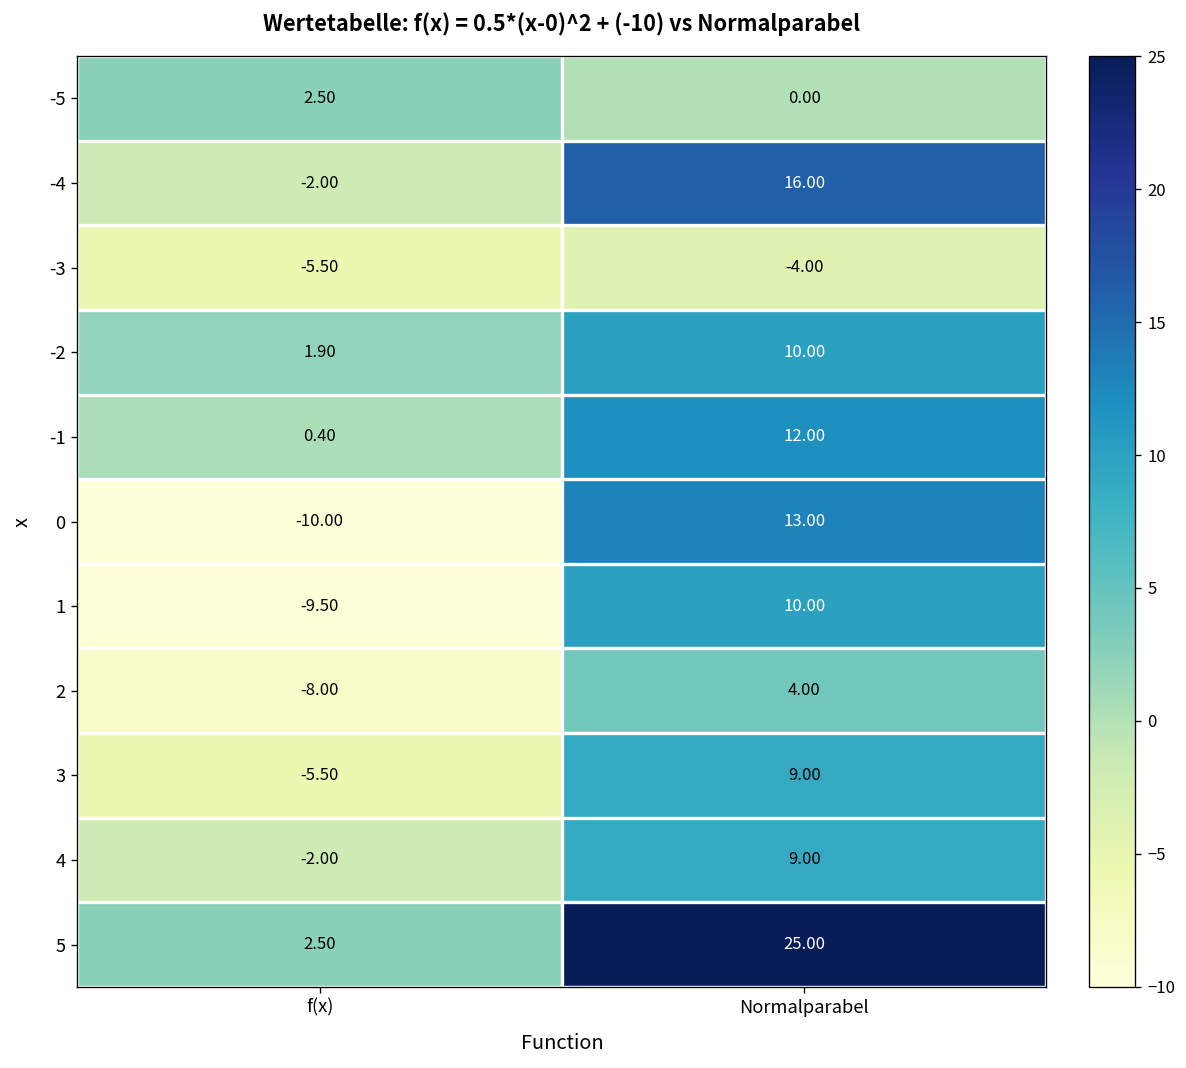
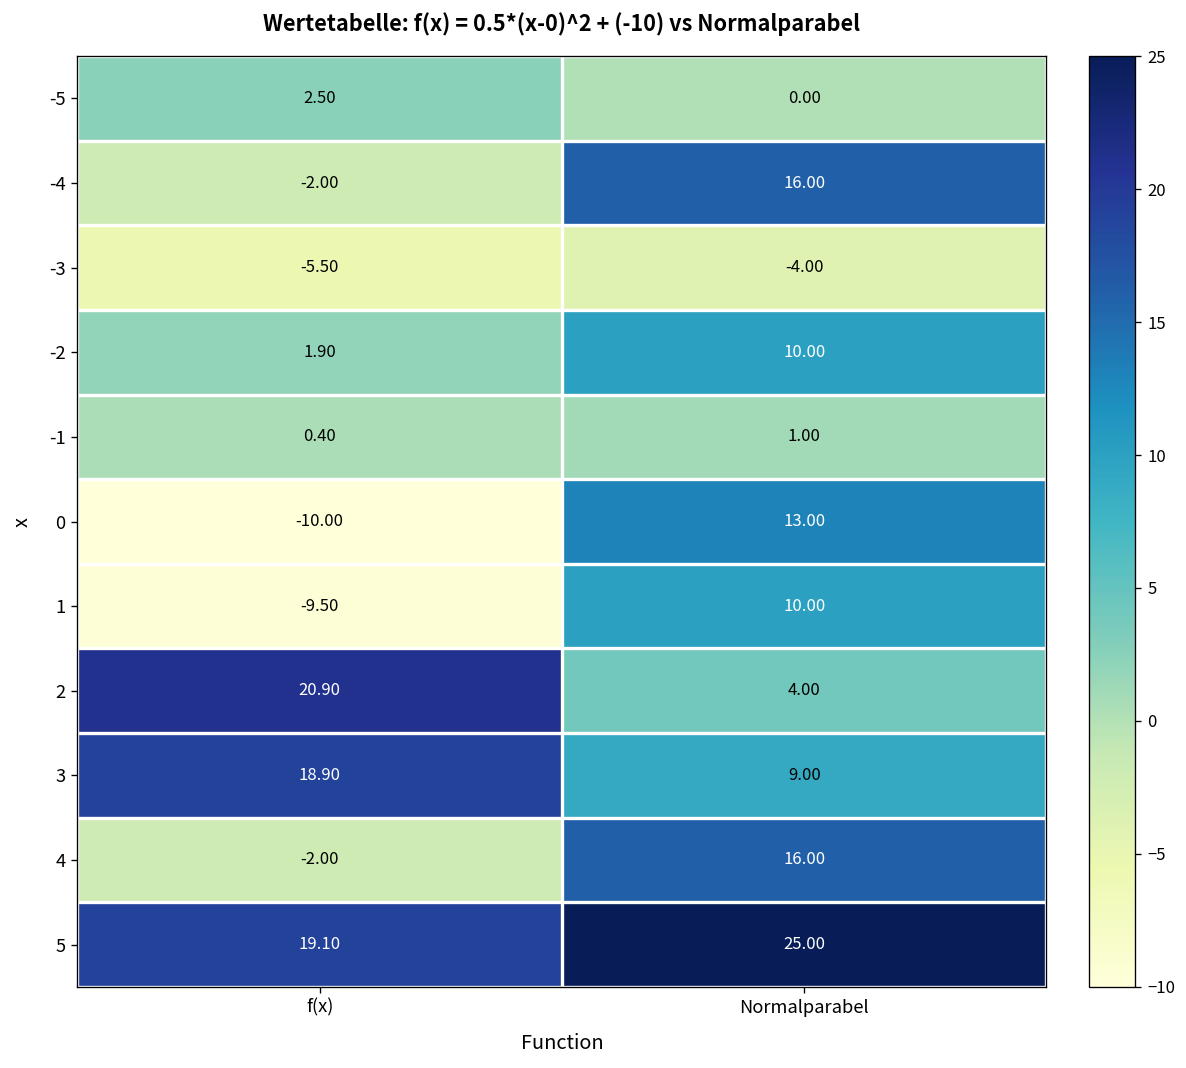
  {
    "-5": {
      "f(x)": 2.50,
      "Normalparabel": 0.00
    },
    "-4": {
      "f(x)": -2.00,
      "Normalparabel": 16.00
    },
    "-3": {
      "f(x)": -5.50,
      "Normalparabel": -4.00
    },
    "-2": {
      "f(x)": 1.90,
      "Normalparabel": 10.00
    },
    "-1": {
      "f(x)": 0.40,
-     "Normalparabel": 12.00
+     "Normalparabel": 1.00
    },
    "0": {
      "f(x)": -10.00,
      "Normalparabel": 13.00
    },
    "1": {
      "f(x)": -9.50,
      "Normalparabel": 10.00
    },
    "2": {
-     "f(x)": -8.00,
+     "f(x)": 20.90,
      "Normalparabel": 4.00
    },
    "3": {
-     "f(x)": -5.50,
+     "f(x)": 18.90,
      "Normalparabel": 9.00
    },
    "4": {
      "f(x)": -2.00,
-     "Normalparabel": 9.00
+     "Normalparabel": 16.00
    },
    "5": {
-     "f(x)": 2.50,
+     "f(x)": 19.10,
      "Normalparabel": 25.00
    }
  }
